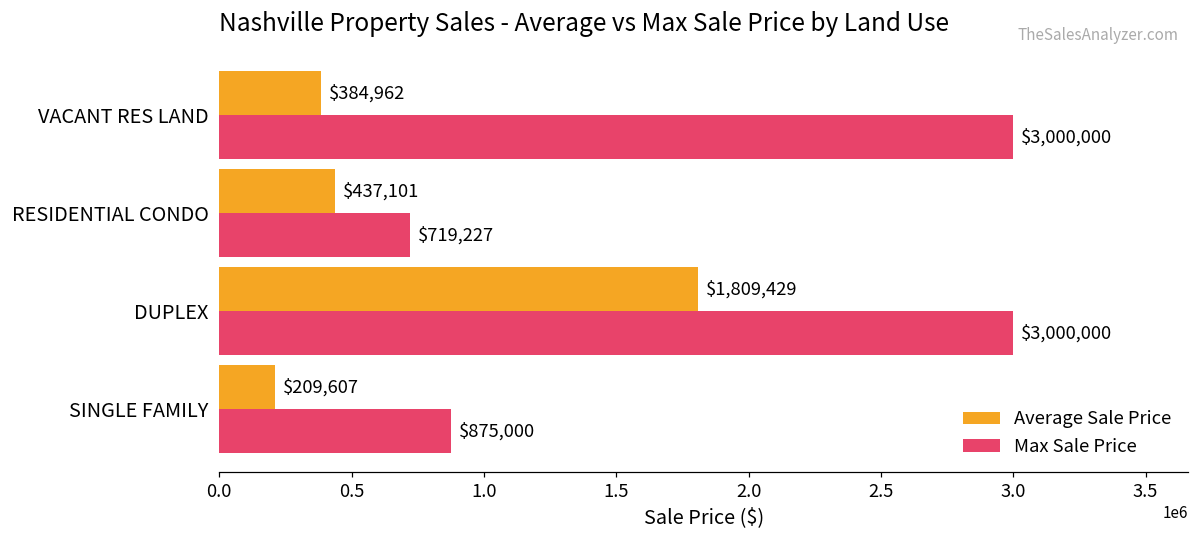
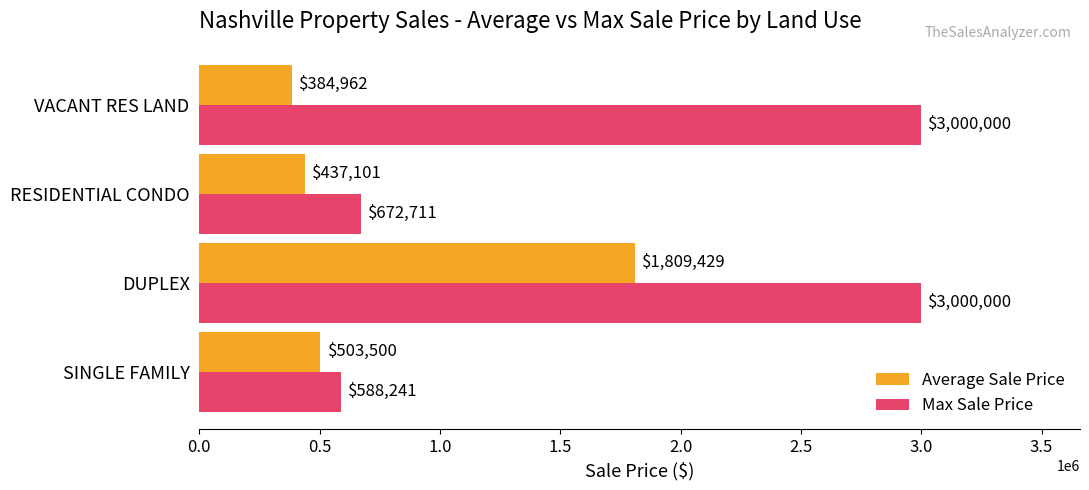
  {
    "Average Sale Price": {
      "VACANT RES LAND": "$384,962",
      "RESIDENTIAL CONDO": "$437,101",
      "DUPLEX": "$1,809,429",
-     "SINGLE FAMILY": "$209,607"
+     "SINGLE FAMILY": "$503,500"
    },
    "Max Sale Price": {
      "VACANT RES LAND": "$3,000,000",
-     "RESIDENTIAL CONDO": "$719,227",
+     "RESIDENTIAL CONDO": "$672,711",
      "DUPLEX": "$3,000,000",
-     "SINGLE FAMILY": "$875,000"
+     "SINGLE FAMILY": "$588,241"
    }
  }
